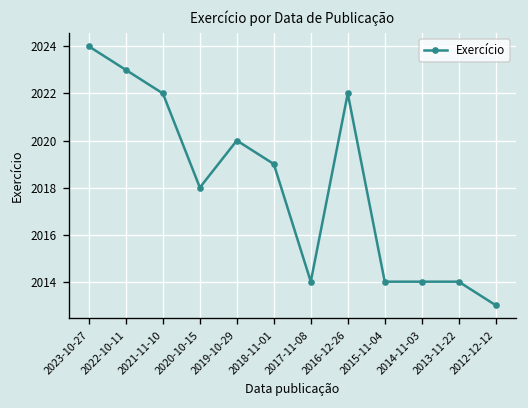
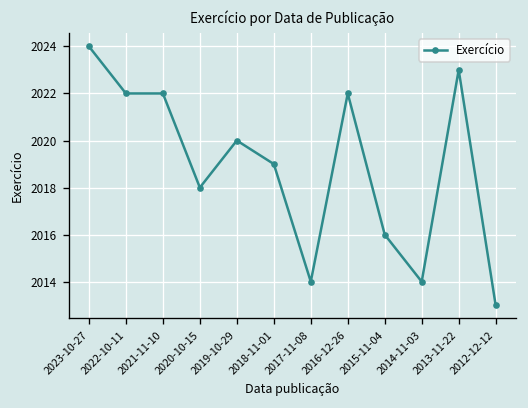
  {
    "2023-10-27": 2024,
-   "2022-10-11": 2023,
+   "2022-10-11": 2022,
    "2021-11-10": 2022,
    "2020-10-15": 2018,
    "2019-10-29": 2020,
    "2018-11-01": 2019,
    "2017-11-08": 2014,
    "2016-12-26": 2022,
-   "2015-11-04": 2014,
+   "2015-11-04": 2016,
    "2014-11-03": 2014,
-   "2013-11-22": 2014,
+   "2013-11-22": 2023,
    "2012-12-12": 2013
  }
